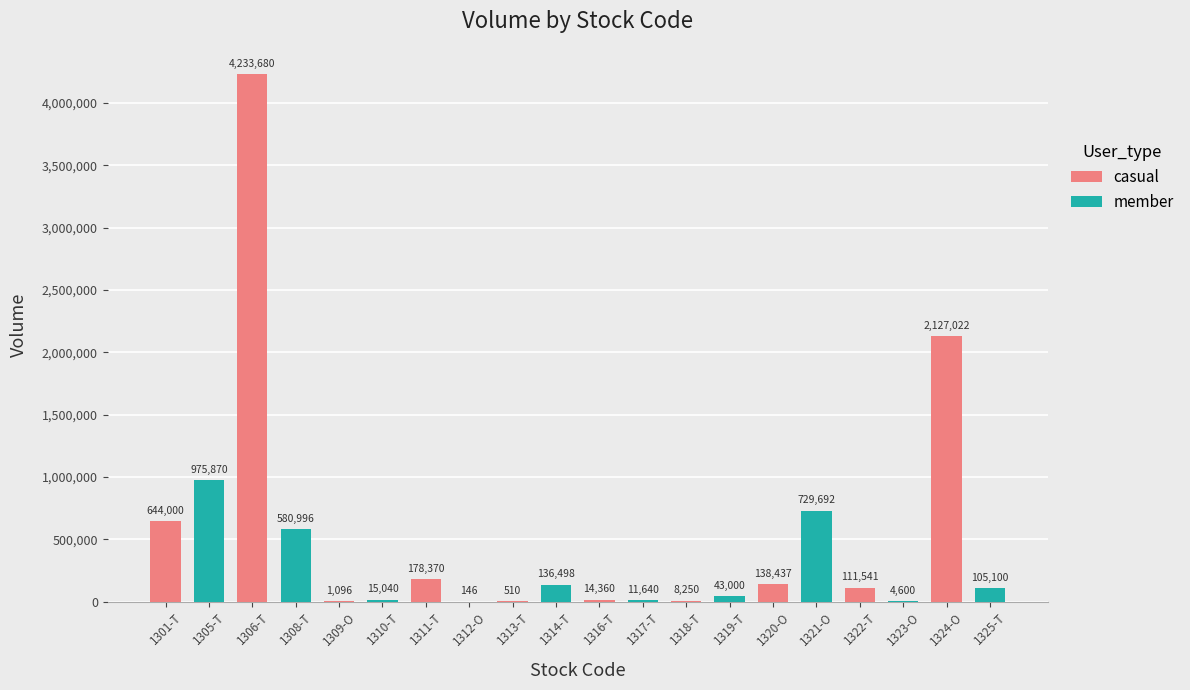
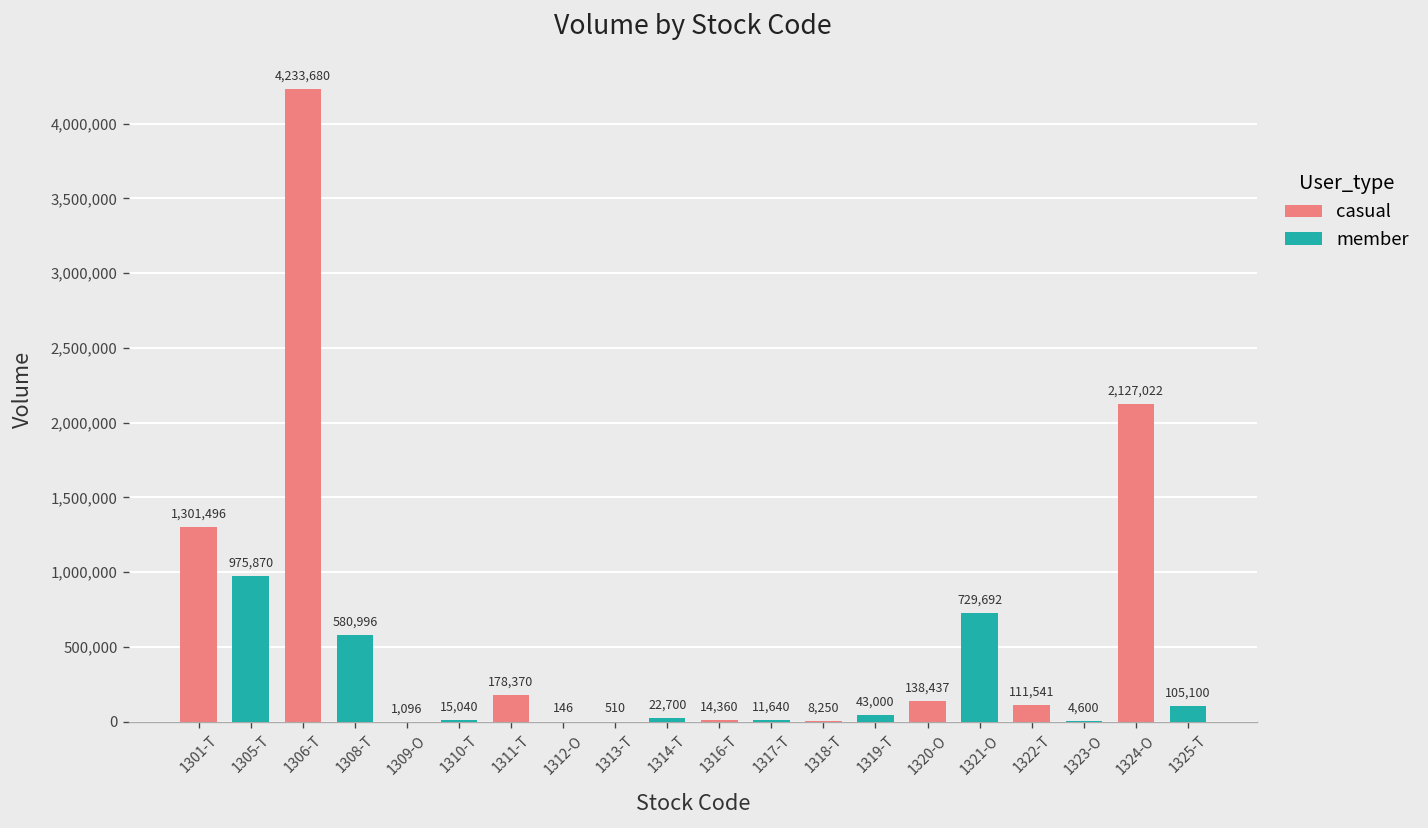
  {
-   "1301-T": "644,000",
+   "1301-T": "1,301,496",
    "1305-T": "975,870",
    "1306-T": "4,233,680",
    "1308-T": "580,996",
    "1309-O": "1,096",
    "1310-T": "15,040",
    "1311-T": "178,370",
    "1312-O": "146",
    "1313-T": "510",
-   "1314-T": "136,498",
+   "1314-T": "22,700",
    "1316-T": "14,360",
    "1317-T": "11,640",
    "1318-T": "8,250",
    "1319-T": "43,000",
    "1320-O": "138,437",
    "1321-O": "729,692",
    "1322-T": "111,541",
    "1323-O": "4,600",
    "1324-O": "2,127,022",
    "1325-T": "105,100"
  }
